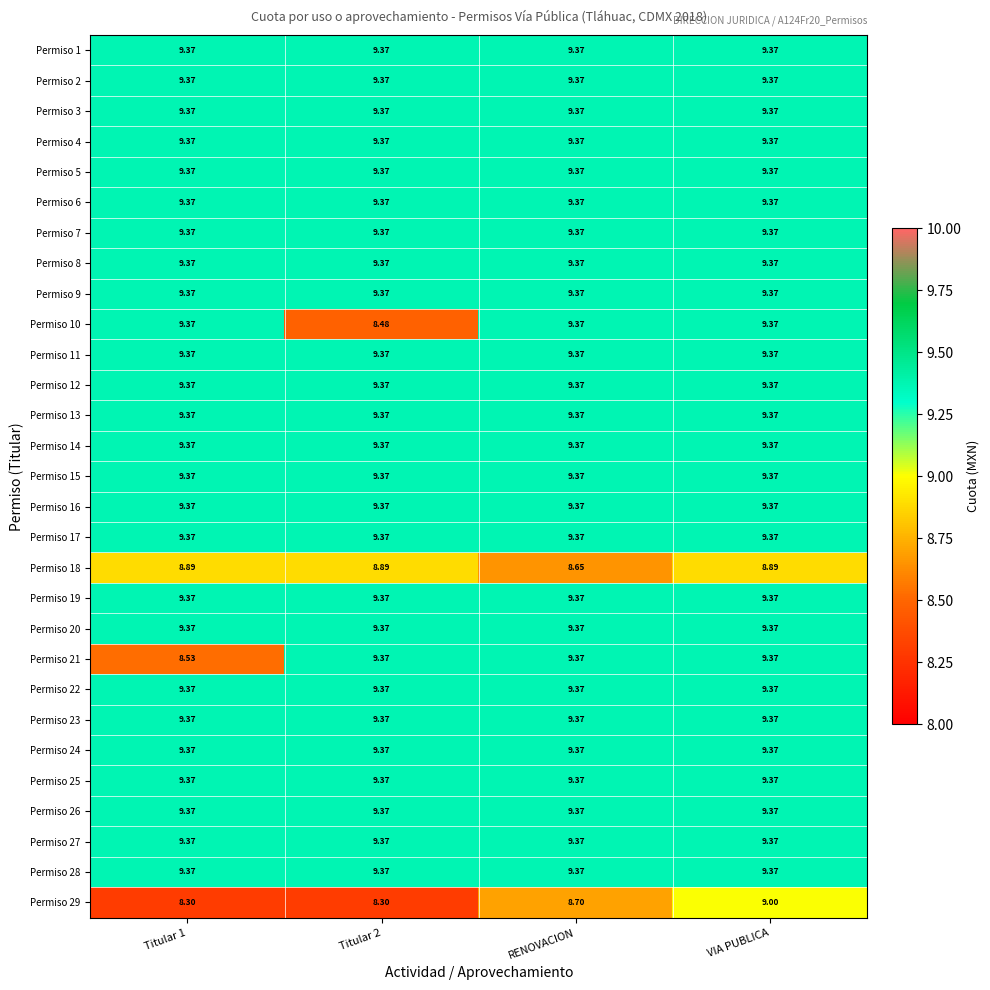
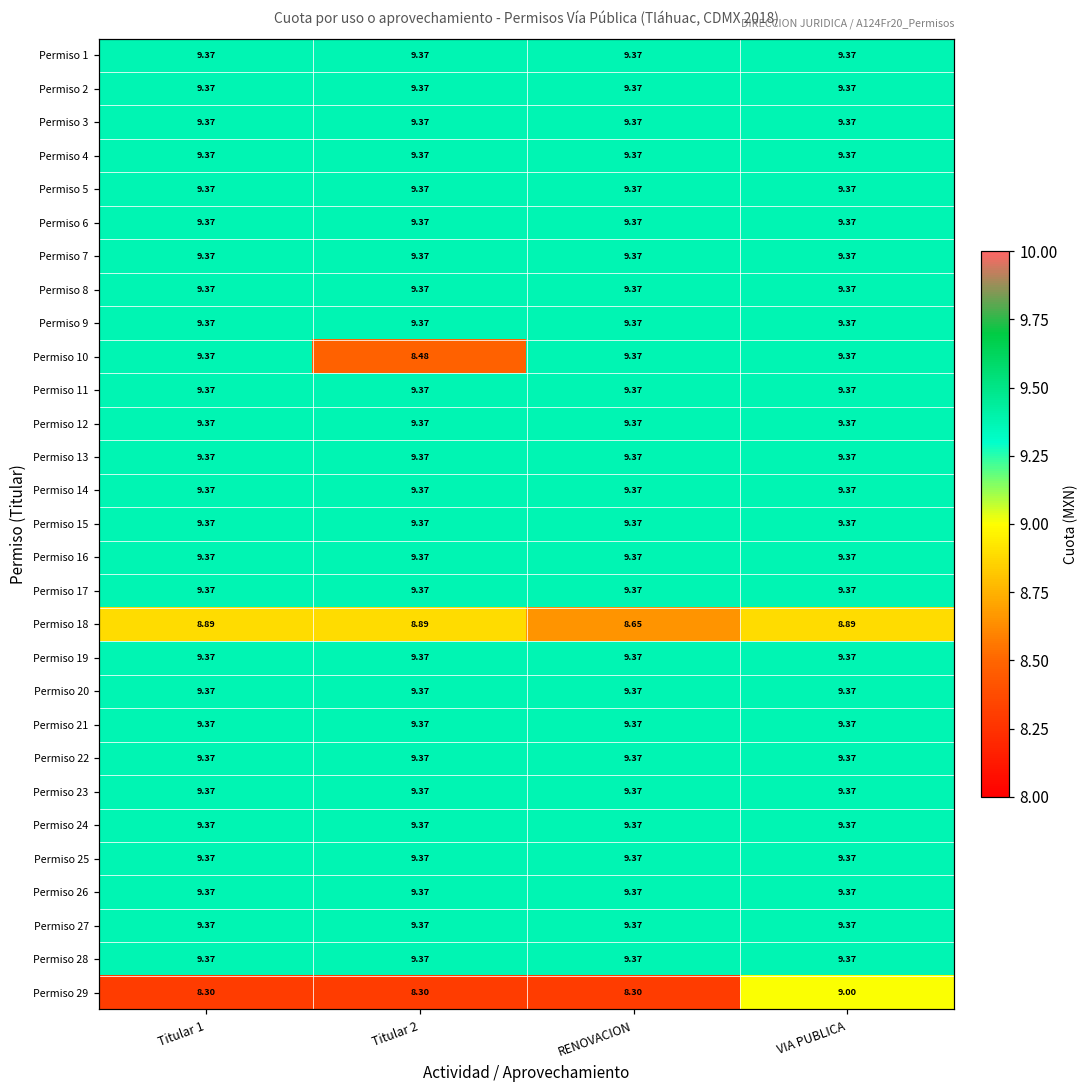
  {
    "Permiso 1": {
      "Titular 1": 9.37,
      "Titular 2": 9.37,
      "RENOVACION": 9.37,
      "VIA PUBLICA": 9.37
    },
    "Permiso 2": {
      "Titular 1": 9.37,
      "Titular 2": 9.37,
      "RENOVACION": 9.37,
      "VIA PUBLICA": 9.37
    },
    "Permiso 3": {
      "Titular 1": 9.37,
      "Titular 2": 9.37,
      "RENOVACION": 9.37,
      "VIA PUBLICA": 9.37
    },
    "Permiso 4": {
      "Titular 1": 9.37,
      "Titular 2": 9.37,
      "RENOVACION": 9.37,
      "VIA PUBLICA": 9.37
    },
    "Permiso 5": {
      "Titular 1": 9.37,
      "Titular 2": 9.37,
      "RENOVACION": 9.37,
      "VIA PUBLICA": 9.37
    },
    "Permiso 6": {
      "Titular 1": 9.37,
      "Titular 2": 9.37,
      "RENOVACION": 9.37,
      "VIA PUBLICA": 9.37
    },
    "Permiso 7": {
      "Titular 1": 9.37,
      "Titular 2": 9.37,
      "RENOVACION": 9.37,
      "VIA PUBLICA": 9.37
    },
    "Permiso 8": {
      "Titular 1": 9.37,
      "Titular 2": 9.37,
      "RENOVACION": 9.37,
      "VIA PUBLICA": 9.37
    },
    "Permiso 9": {
      "Titular 1": 9.37,
      "Titular 2": 9.37,
      "RENOVACION": 9.37,
      "VIA PUBLICA": 9.37
    },
    "Permiso 10": {
      "Titular 1": 9.37,
      "Titular 2": 8.48,
      "RENOVACION": 9.37,
      "VIA PUBLICA": 9.37
    },
    "Permiso 11": {
      "Titular 1": 9.37,
      "Titular 2": 9.37,
      "RENOVACION": 9.37,
      "VIA PUBLICA": 9.37
    },
    "Permiso 12": {
      "Titular 1": 9.37,
      "Titular 2": 9.37,
      "RENOVACION": 9.37,
      "VIA PUBLICA": 9.37
    },
    "Permiso 13": {
      "Titular 1": 9.37,
      "Titular 2": 9.37,
      "RENOVACION": 9.37,
      "VIA PUBLICA": 9.37
    },
    "Permiso 14": {
      "Titular 1": 9.37,
      "Titular 2": 9.37,
      "RENOVACION": 9.37,
      "VIA PUBLICA": 9.37
    },
    "Permiso 15": {
      "Titular 1": 9.37,
      "Titular 2": 9.37,
      "RENOVACION": 9.37,
      "VIA PUBLICA": 9.37
    },
    "Permiso 16": {
      "Titular 1": 9.37,
      "Titular 2": 9.37,
      "RENOVACION": 9.37,
      "VIA PUBLICA": 9.37
    },
    "Permiso 17": {
      "Titular 1": 9.37,
      "Titular 2": 9.37,
      "RENOVACION": 9.37,
      "VIA PUBLICA": 9.37
    },
    "Permiso 18": {
      "Titular 1": 8.89,
      "Titular 2": 8.89,
      "RENOVACION": 8.65,
      "VIA PUBLICA": 8.89
    },
    "Permiso 19": {
      "Titular 1": 9.37,
      "Titular 2": 9.37,
      "RENOVACION": 9.37,
      "VIA PUBLICA": 9.37
    },
    "Permiso 20": {
      "Titular 1": 9.37,
      "Titular 2": 9.37,
      "RENOVACION": 9.37,
      "VIA PUBLICA": 9.37
    },
    "Permiso 21": {
-     "Titular 1": 8.53,
+     "Titular 1": 9.37,
      "Titular 2": 9.37,
      "RENOVACION": 9.37,
      "VIA PUBLICA": 9.37
    },
    "Permiso 22": {
      "Titular 1": 9.37,
      "Titular 2": 9.37,
      "RENOVACION": 9.37,
      "VIA PUBLICA": 9.37
    },
    "Permiso 23": {
      "Titular 1": 9.37,
      "Titular 2": 9.37,
      "RENOVACION": 9.37,
      "VIA PUBLICA": 9.37
    },
    "Permiso 24": {
      "Titular 1": 9.37,
      "Titular 2": 9.37,
      "RENOVACION": 9.37,
      "VIA PUBLICA": 9.37
    },
    "Permiso 25": {
      "Titular 1": 9.37,
      "Titular 2": 9.37,
      "RENOVACION": 9.37,
      "VIA PUBLICA": 9.37
    },
    "Permiso 26": {
      "Titular 1": 9.37,
      "Titular 2": 9.37,
      "RENOVACION": 9.37,
      "VIA PUBLICA": 9.37
    },
    "Permiso 27": {
      "Titular 1": 9.37,
      "Titular 2": 9.37,
      "RENOVACION": 9.37,
      "VIA PUBLICA": 9.37
    },
    "Permiso 28": {
      "Titular 1": 9.37,
      "Titular 2": 9.37,
      "RENOVACION": 9.37,
      "VIA PUBLICA": 9.37
    },
    "Permiso 29": {
      "Titular 1": 8.30,
      "Titular 2": 8.30,
-     "RENOVACION": 8.70,
+     "RENOVACION": 8.30,
      "VIA PUBLICA": 9.00
    }
  }
